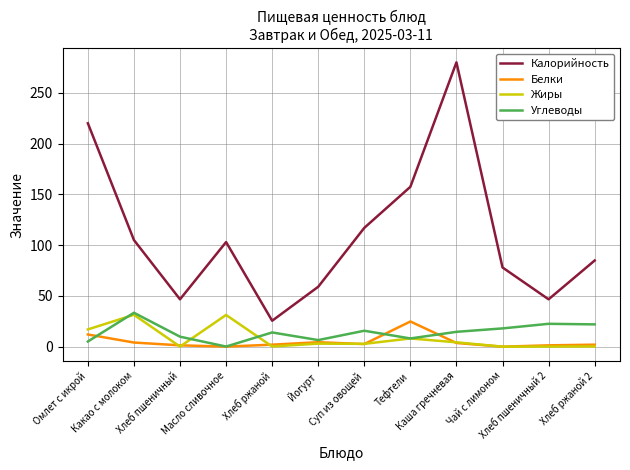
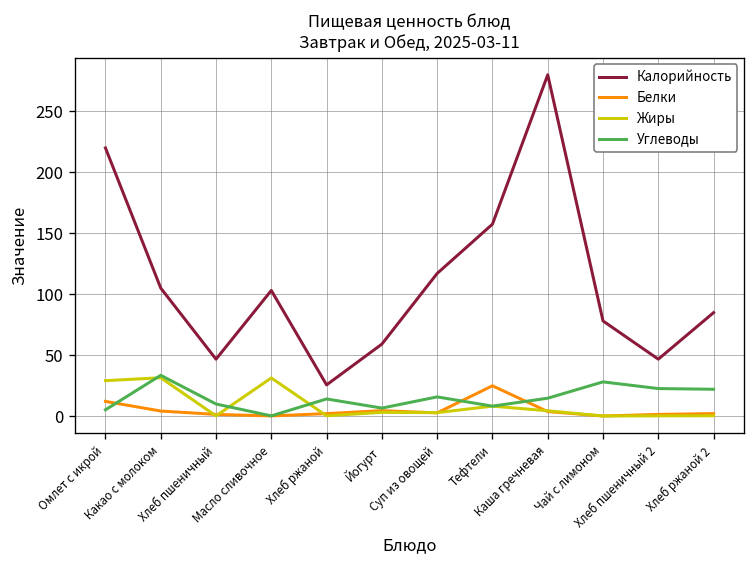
  {
    "Калорийность": {
      "Омлет с икрой": 220,
      "Какао с молоком": 105,
      "Хлеб пшеничный": 47,
      "Масло сливочное": 103,
      "Хлеб ржаной": 26,
      "Йогурт": 59,
      "Суп из овощей": 117,
      "Тефтели": 157,
      "Каша гречневая": 280,
      "Чай с лимоном": 78,
      "Хлеб пшеничный 2": 47,
      "Хлеб ржаной 2": 85
    },
    "Белки": {
      "Омлет с икрой": 12,
      "Какао с молоком": 4,
      "Тефтели": 25
    },
    "Жиры": {
-     "Омлет с икрой": 17,
+     "Омлет с икрой": 29,
      "Масло сливочное": 31
    },
    "Углеводы": {
      "Омлет с икрой": 5,
      "Хлеб пшеничный": 10,
      "Хлеб ржаной": 14,
      "Суп из овощей": 16,
      "Каша гречневая": 15,
-     "Чай с лимоном": 18,
+     "Чай с лимоном": 28,
      "Хлеб пшеничный 2": 23,
      "Хлеб ржаной 2": 22
    }
  }
